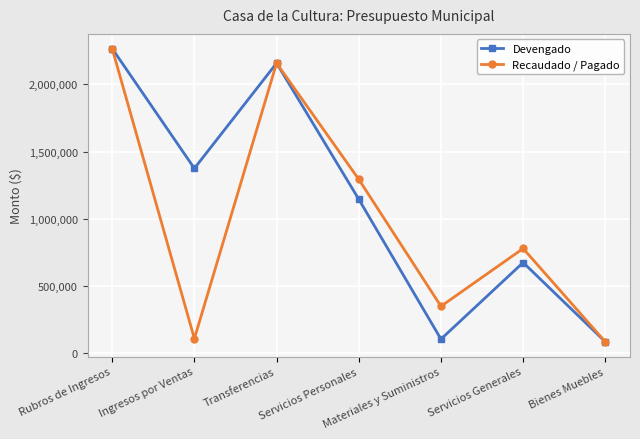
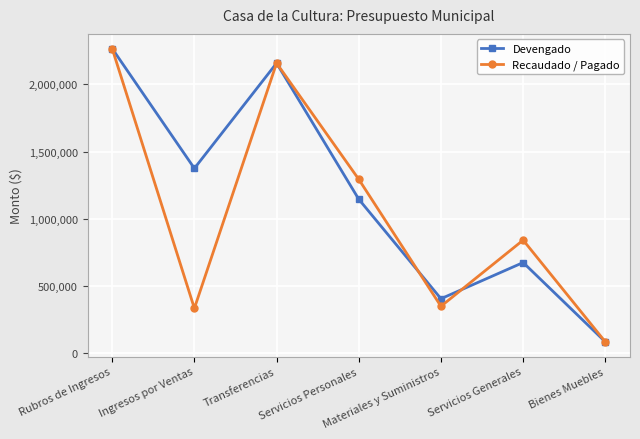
  {
    "Devengado": {
      "Ingresos por Ventas": "1,380,000",
      "Servicios Personales": "1,150,000",
-     "Materiales y Suministros": "100,000",
+     "Materiales y Suministros": "410,000",
      "Servicios Generales": "670,000"
    },
    "Recaudado / Pagado": {
-     "Ingresos por Ventas": "110,000",
+     "Ingresos por Ventas": "330,000",
      "Servicios Personales": "1,290,000",
      "Materiales y Suministros": "350,000",
-     "Servicios Generales": "780,000"
+     "Servicios Generales": "840,000"
    }
  }
